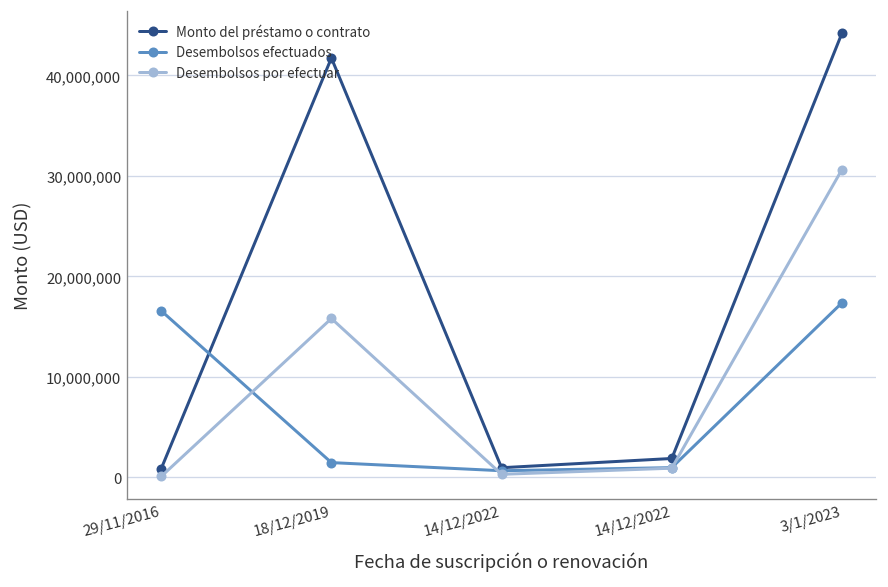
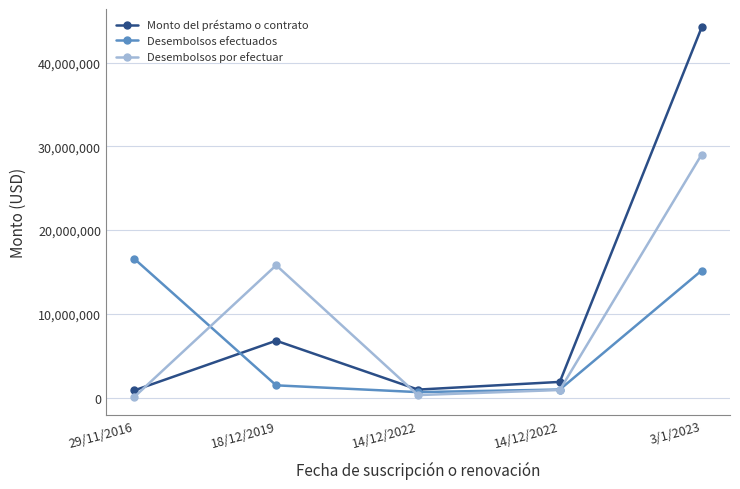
  {
    "Monto del préstamo o contrato": {
      "29/11/2016": "1,000,000",
-     "18/12/2019": "42,000,000",
+     "18/12/2019": "7,000,000",
      "3/1/2023": "44,000,000"
    },
    "Desembolsos efectuados": {
      "29/11/2016": "17,000,000",
      "18/12/2019": "1,000,000",
-     "3/1/2023": "17,000,000"
+     "3/1/2023": "15,000,000"
    },
    "Desembolsos por efectuar": {
      "29/11/2016": "0",
      "18/12/2019": "16,000,000",
-     "3/1/2023": "31,000,000"
+     "3/1/2023": "29,000,000"
    }
  }
